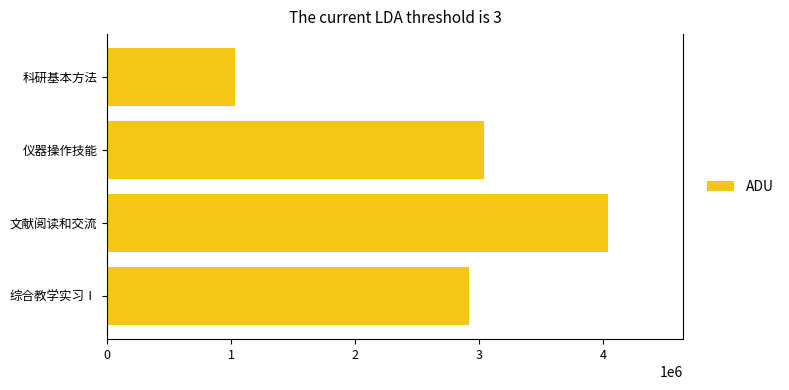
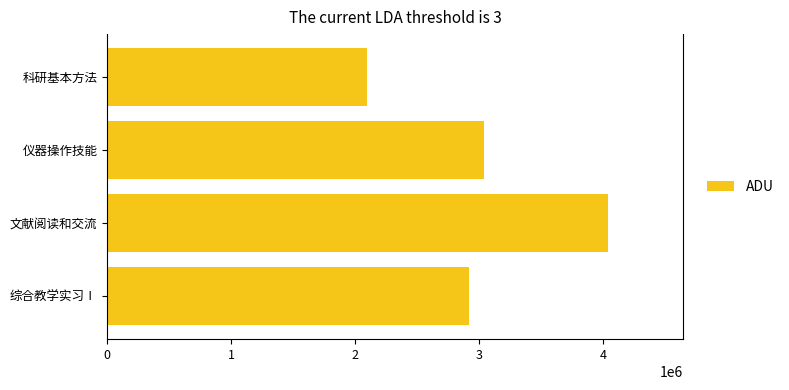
  {
-   "科研基本方法": 1030000,
+   "科研基本方法": 2090000,
    "仪器操作技能": 3030000,
    "文献阅读和交流": 4030000,
    "综合教学实习Ⅰ": 2920000
  }
